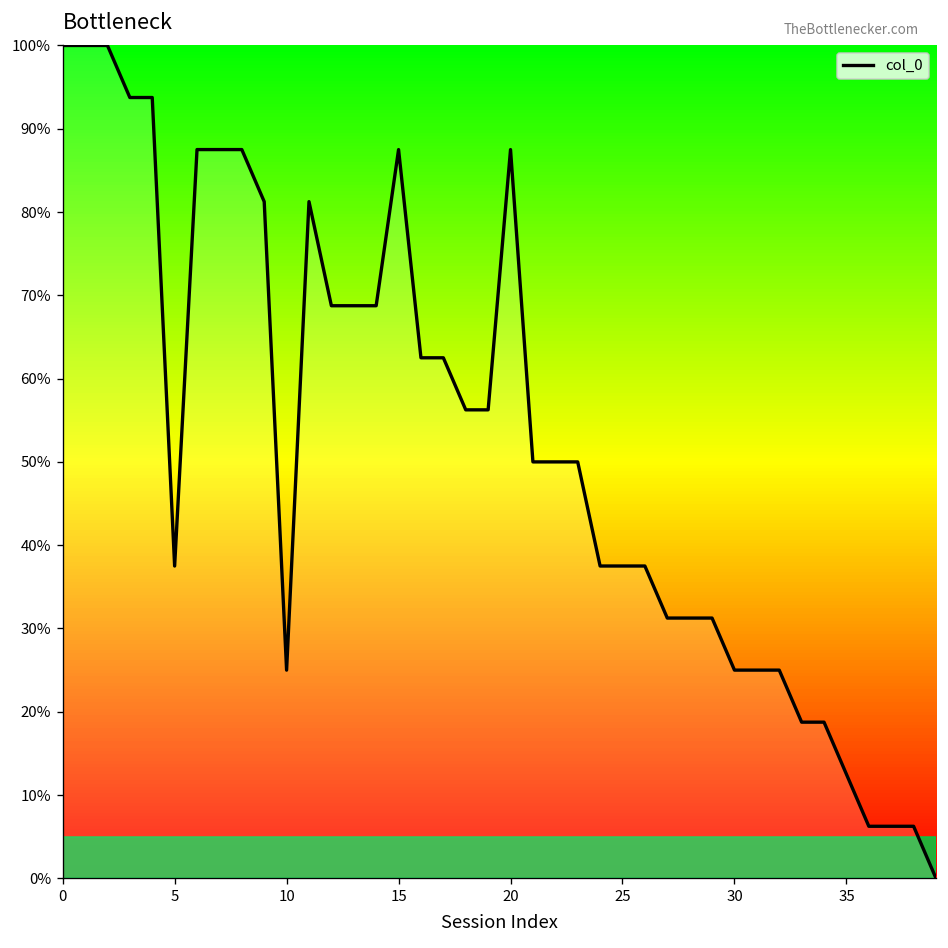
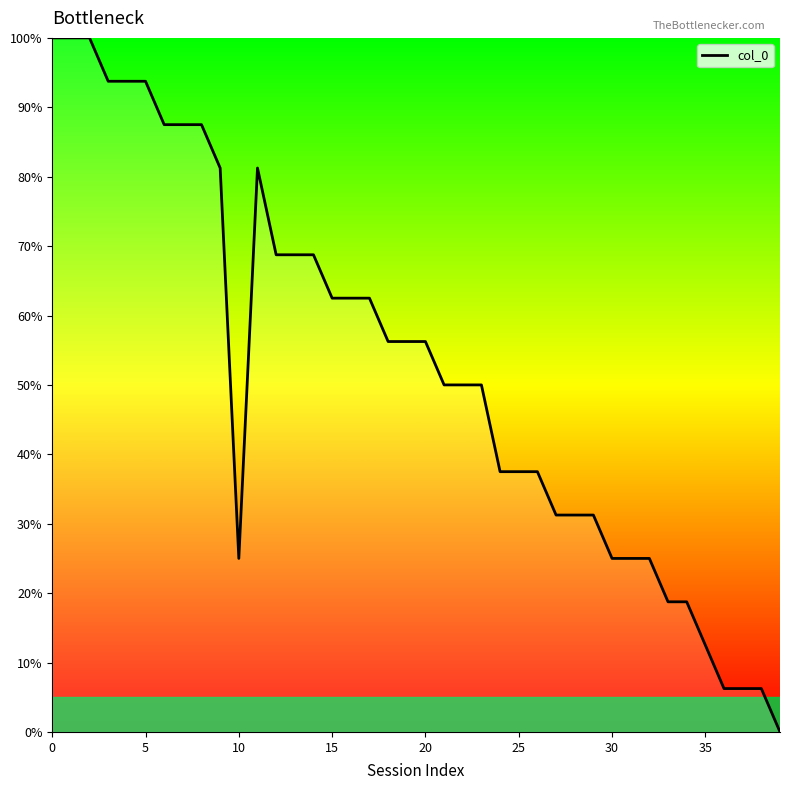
  {
    "0": "100%",
-   "5": "38%",
+   "5": "94%",
    "10": "25%",
-   "15": "88%",
-   "20": "88%",
+   "15": "63%",
+   "20": "56%",
    "25": "38%",
    "30": "25%",
    "35": "13%"
  }
